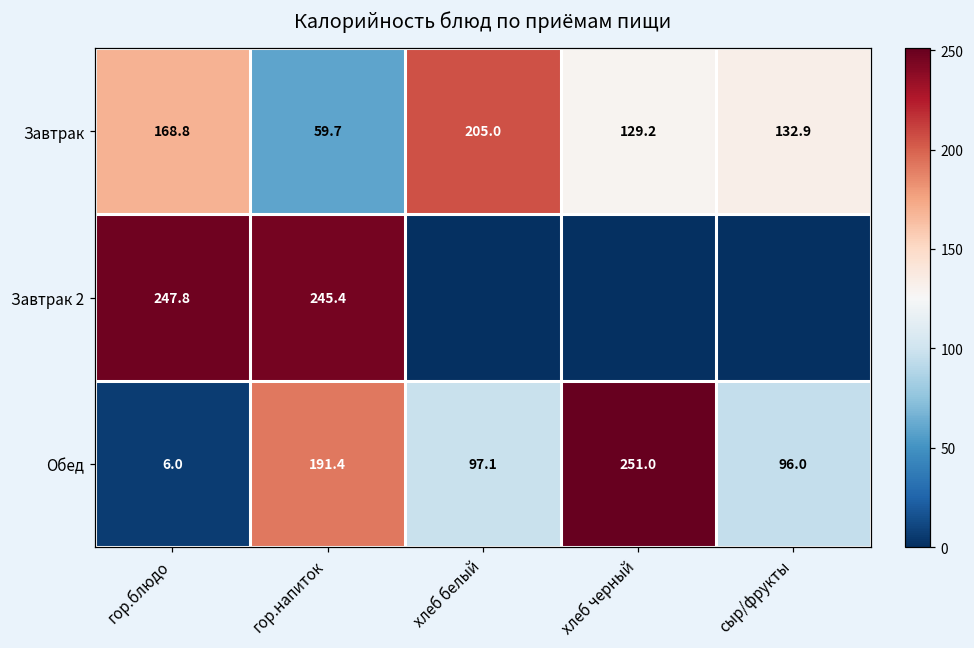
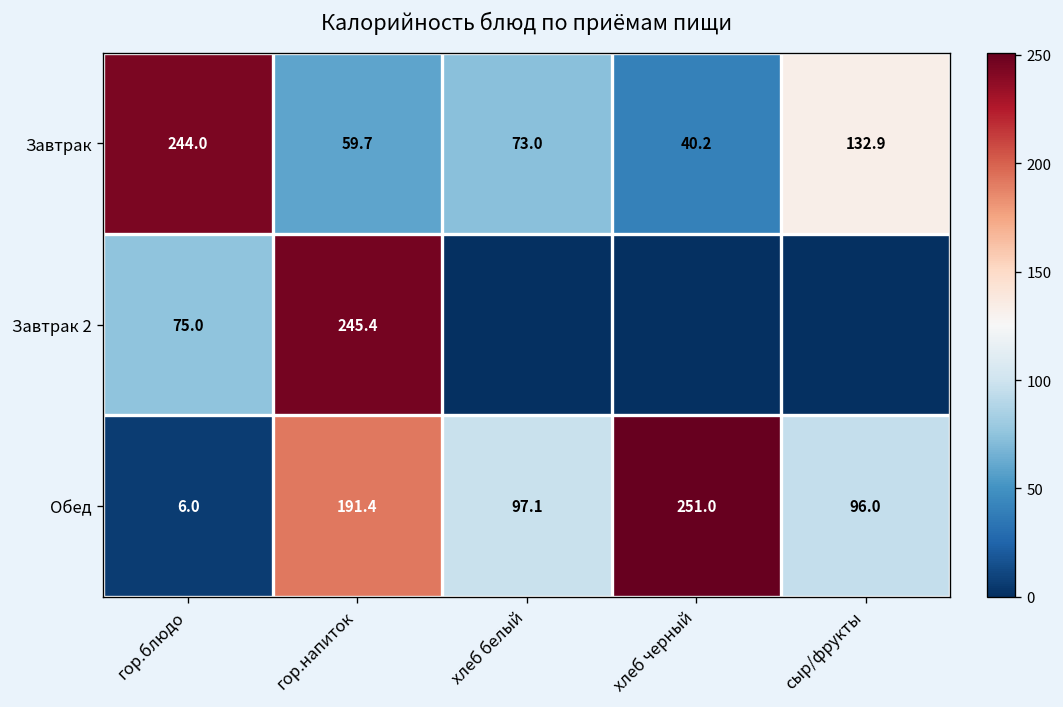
  {
    "Завтрак": {
-     "гор.блюдо": 168.8,
+     "гор.блюдо": 244.0,
      "гор.напиток": 59.7,
-     "хлеб белый": 205.0,
-     "хлеб черный": 129.2,
+     "хлеб белый": 73.0,
+     "хлеб черный": 40.2,
      "сыр/фрукты": 132.9
    },
    "Завтрак 2": {
-     "гор.блюдо": 247.8,
+     "гор.блюдо": 75.0,
      "гор.напиток": 245.4
    },
    "Обед": {
      "гор.блюдо": 6.0,
      "гор.напиток": 191.4,
      "хлеб белый": 97.1,
      "хлеб черный": 251.0,
      "сыр/фрукты": 96.0
    }
  }
